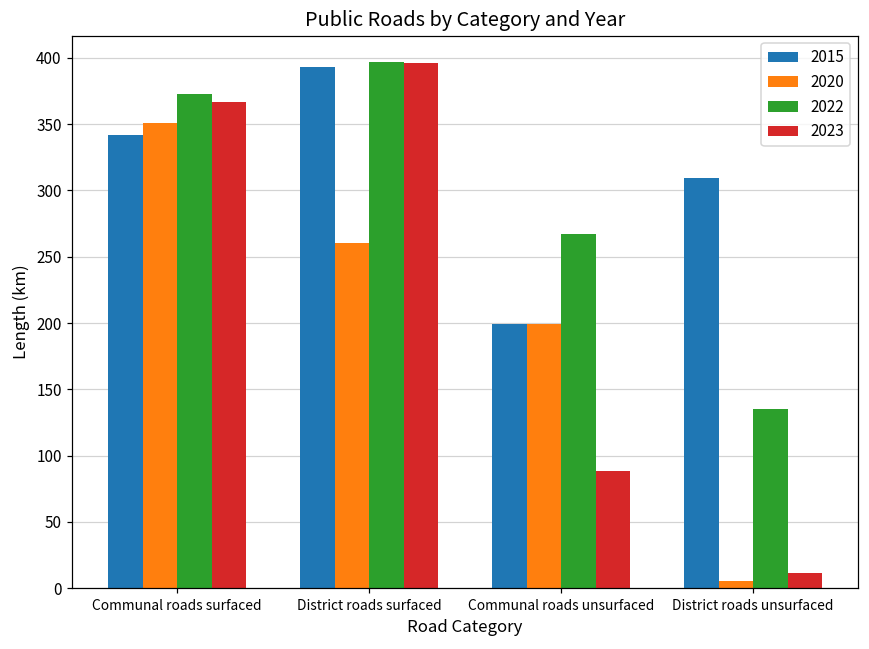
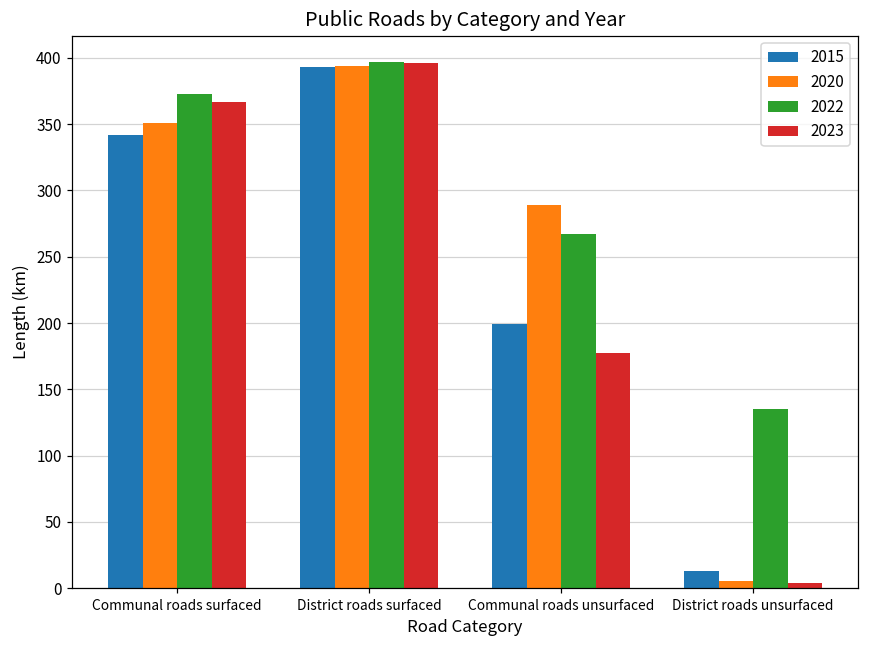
  {
    "2015": {
      "Communal roads surfaced": 342,
      "District roads surfaced": 393,
      "Communal roads unsurfaced": 199,
-     "District roads unsurfaced": 310
+     "District roads unsurfaced": 13
    },
    "2020": {
      "Communal roads surfaced": 351,
-     "District roads surfaced": 261,
-     "Communal roads unsurfaced": 199,
+     "District roads surfaced": 394,
+     "Communal roads unsurfaced": 289,
      "District roads unsurfaced": 5
    },
    "2022": {
      "Communal roads surfaced": 373,
      "District roads surfaced": 397,
      "Communal roads unsurfaced": 268,
      "District roads unsurfaced": 136
    },
    "2023": {
      "Communal roads surfaced": 367,
      "District roads surfaced": 396,
-     "Communal roads unsurfaced": 89,
-     "District roads unsurfaced": 11
+     "Communal roads unsurfaced": 177,
+     "District roads unsurfaced": 4
    }
  }
